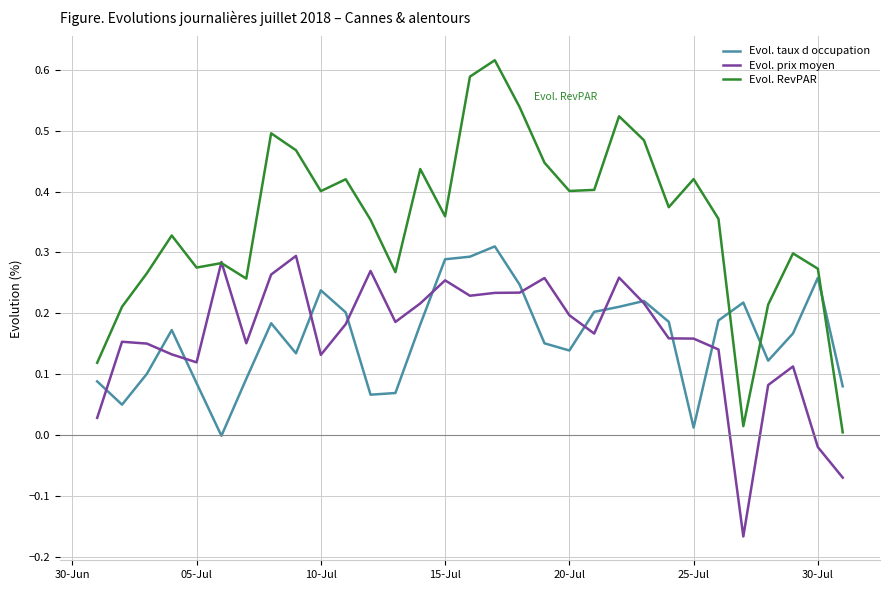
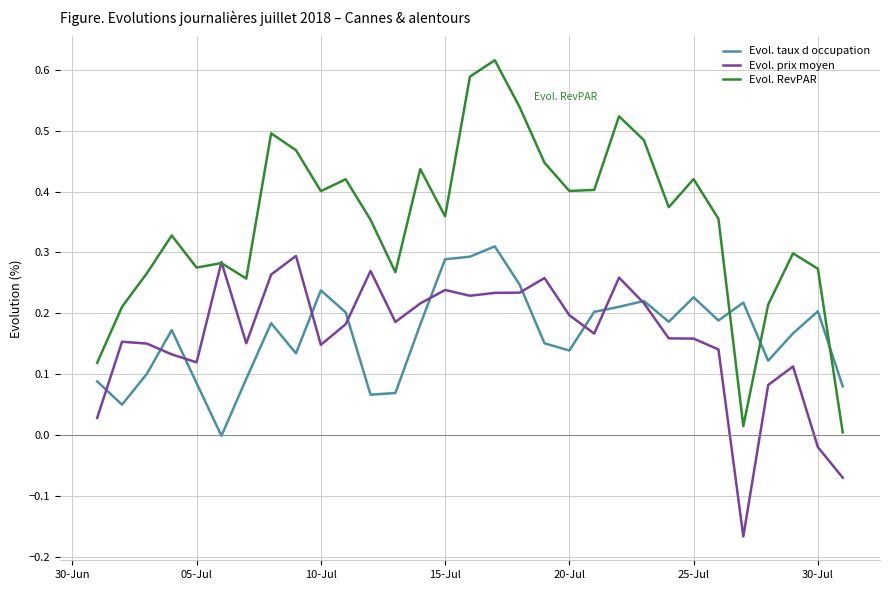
  {
    "Evol. taux d occupation": {
      "05-Jul": 0.09,
      "10-Jul": 0.24,
      "15-Jul": 0.29,
      "20-Jul": 0.14,
-     "25-Jul": 0.01,
-     "30-Jul": 0.26
+     "25-Jul": 0.23,
+     "30-Jul": 0.20
    },
    "Evol. prix moyen": {
      "05-Jul": 0.12,
-     "10-Jul": 0.13,
-     "15-Jul": 0.25,
+     "10-Jul": 0.15,
+     "15-Jul": 0.24,
      "20-Jul": 0.20,
      "25-Jul": 0.16,
      "30-Jul": -0.02
    },
    "Evol. RevPAR": {
      "05-Jul": 0.28,
      "10-Jul": 0.40,
      "15-Jul": 0.36,
      "20-Jul": 0.40,
      "25-Jul": 0.42,
      "30-Jul": 0.27
    }
  }
